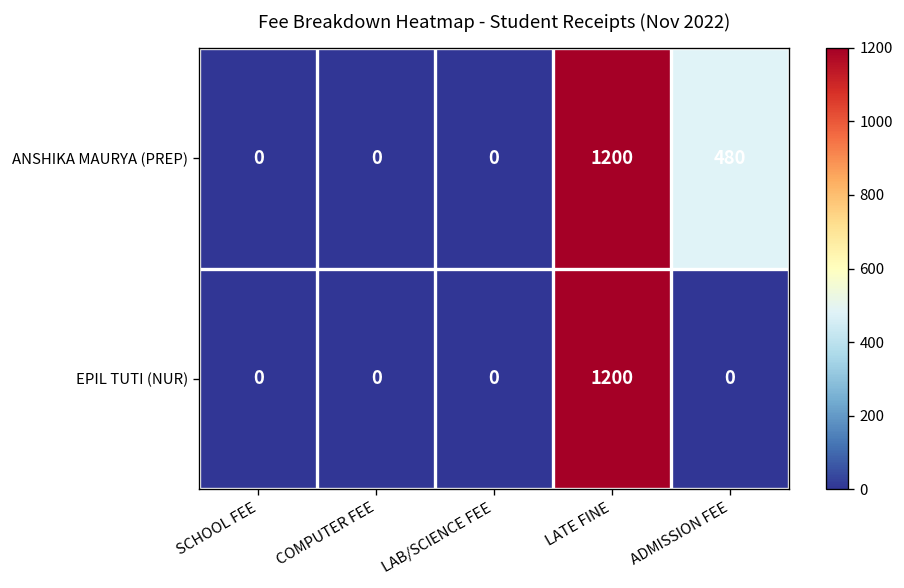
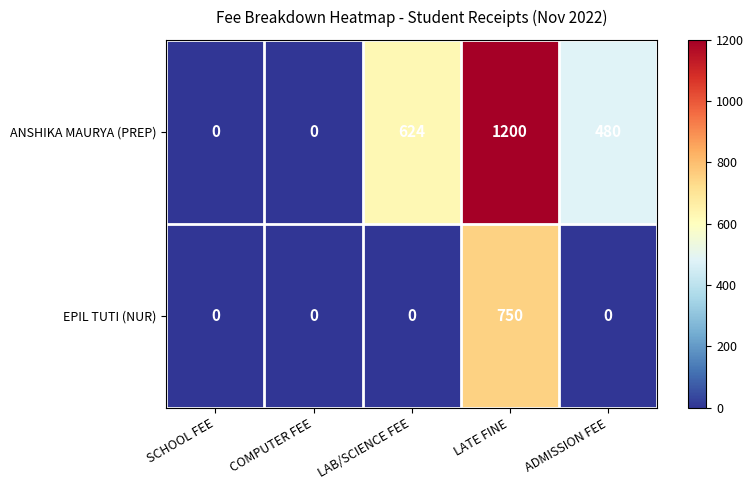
  {
    "ANSHIKA MAURYA (PREP)": {
      "SCHOOL FEE": 0,
      "COMPUTER FEE": 0,
-     "LAB/SCIENCE FEE": 0,
+     "LAB/SCIENCE FEE": 624,
      "LATE FINE": 1200
    },
    "EPIL TUTI (NUR)": {
      "SCHOOL FEE": 0,
      "COMPUTER FEE": 0,
      "LAB/SCIENCE FEE": 0,
-     "LATE FINE": 1200,
+     "LATE FINE": 750,
      "ADMISSION FEE": 0
    }
  }
